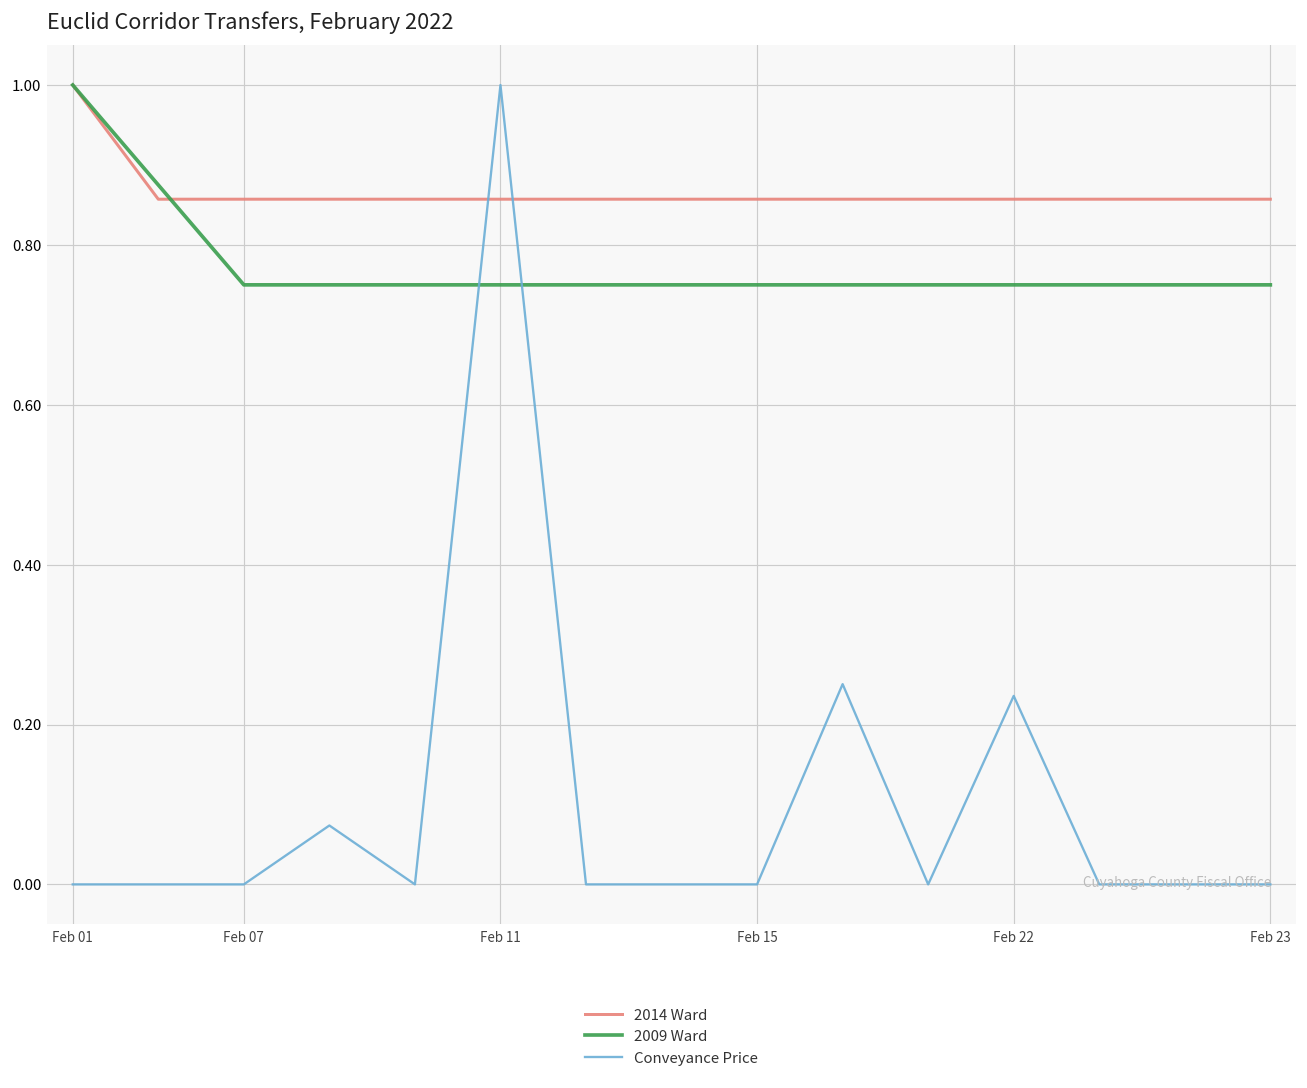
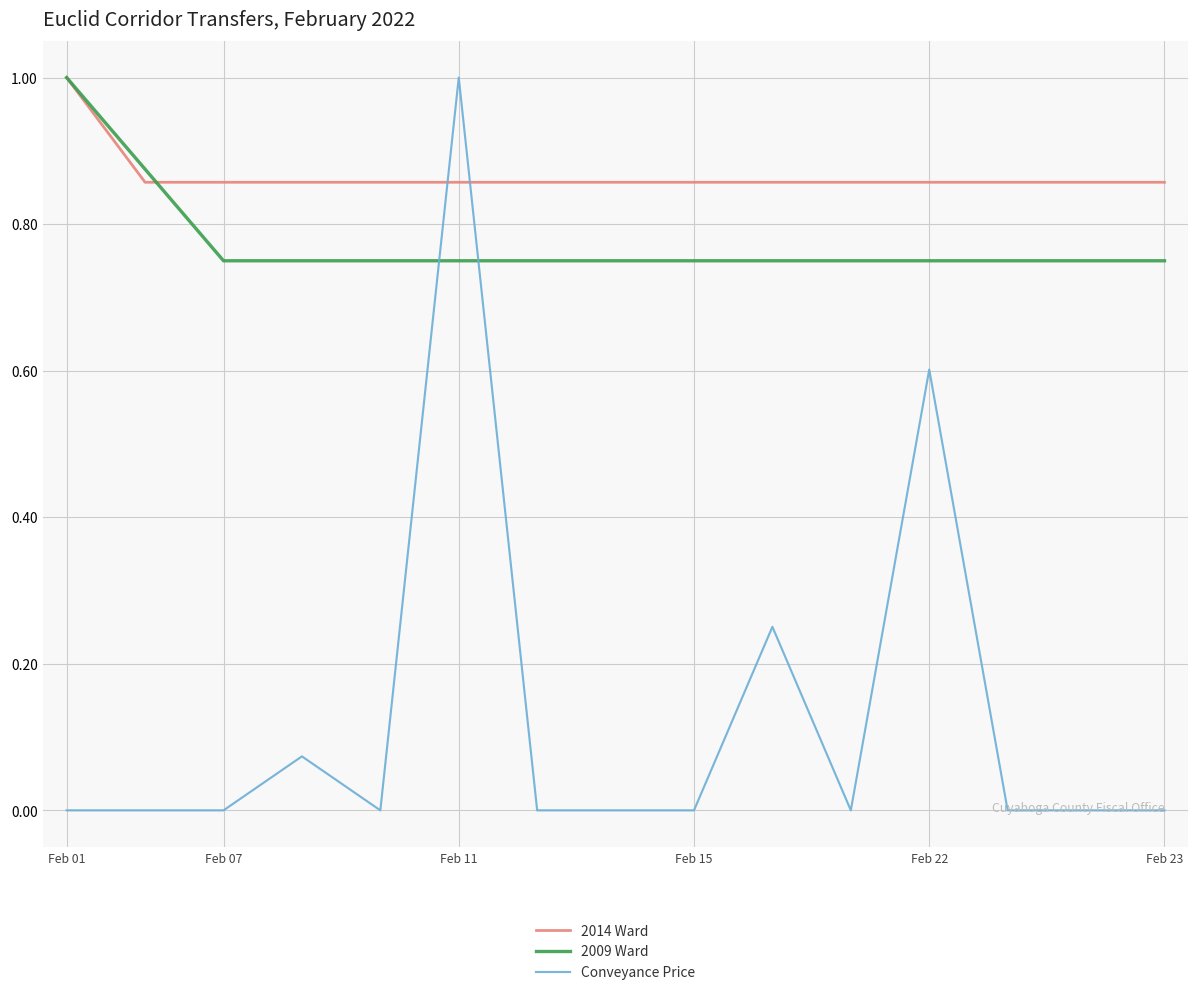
  {
    "2014 Ward": {
      "Feb 07": 0.86,
      "Feb 11": 0.86,
      "Feb 15": 0.86,
      "Feb 22": 0.86,
      "Feb 23": 0.86
    },
    "2009 Ward": {
      "Feb 07": 0.75,
      "Feb 11": 0.75,
      "Feb 15": 0.75,
      "Feb 22": 0.75,
      "Feb 23": 0.75
    },
    "Conveyance Price": {
      "Feb 01": 0.00,
      "Feb 07": 0.00,
      "Feb 11": 1.00,
      "Feb 15": 0.00,
-     "Feb 22": 0.24,
+     "Feb 22": 0.60,
      "Feb 23": 0.00
    }
  }
